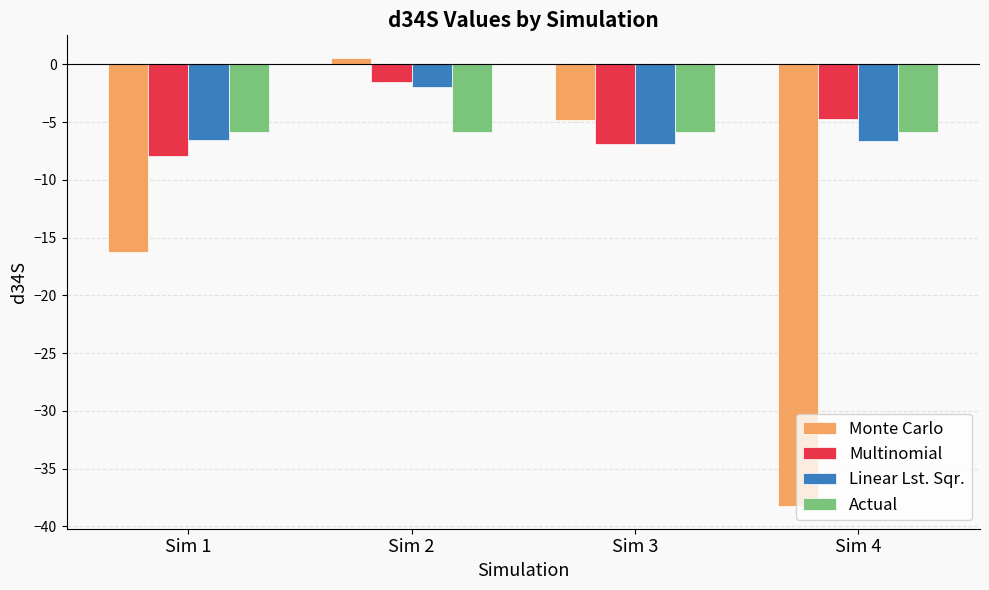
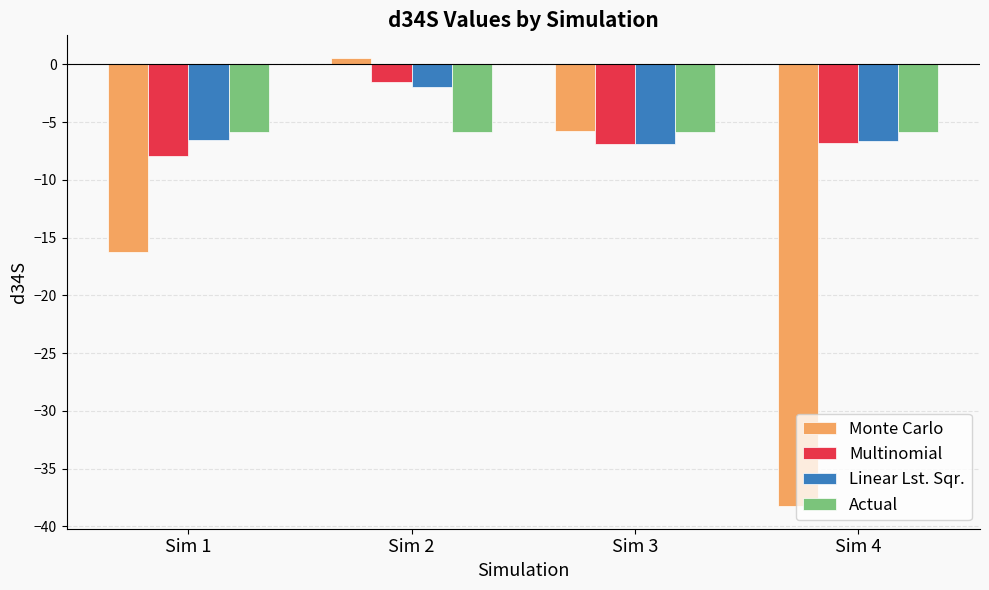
  {
    "Monte Carlo": {
      "Sim 1": -16.3,
      "Sim 2": 0.6,
-     "Sim 3": -4.8
+     "Sim 3": -5.7
    },
    "Multinomial": {
      "Sim 1": -7.9,
      "Sim 2": -1.5,
      "Sim 3": -6.9,
-     "Sim 4": -4.8
+     "Sim 4": -6.8
    },
    "Linear Lst. Sqr.": {
      "Sim 1": -6.6,
      "Sim 2": -2.0,
      "Sim 3": -6.9,
      "Sim 4": -6.7
    },
    "Actual": {
      "Sim 1": -5.8,
      "Sim 2": -5.8,
      "Sim 3": -5.8,
      "Sim 4": -5.8
    }
  }
